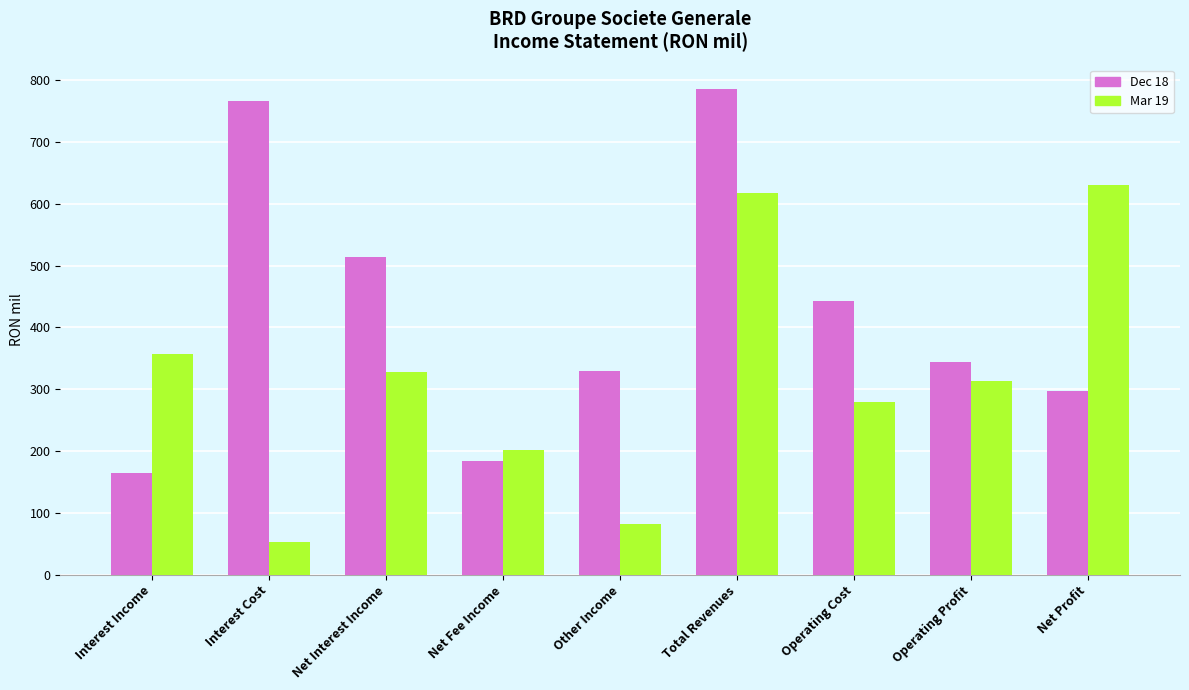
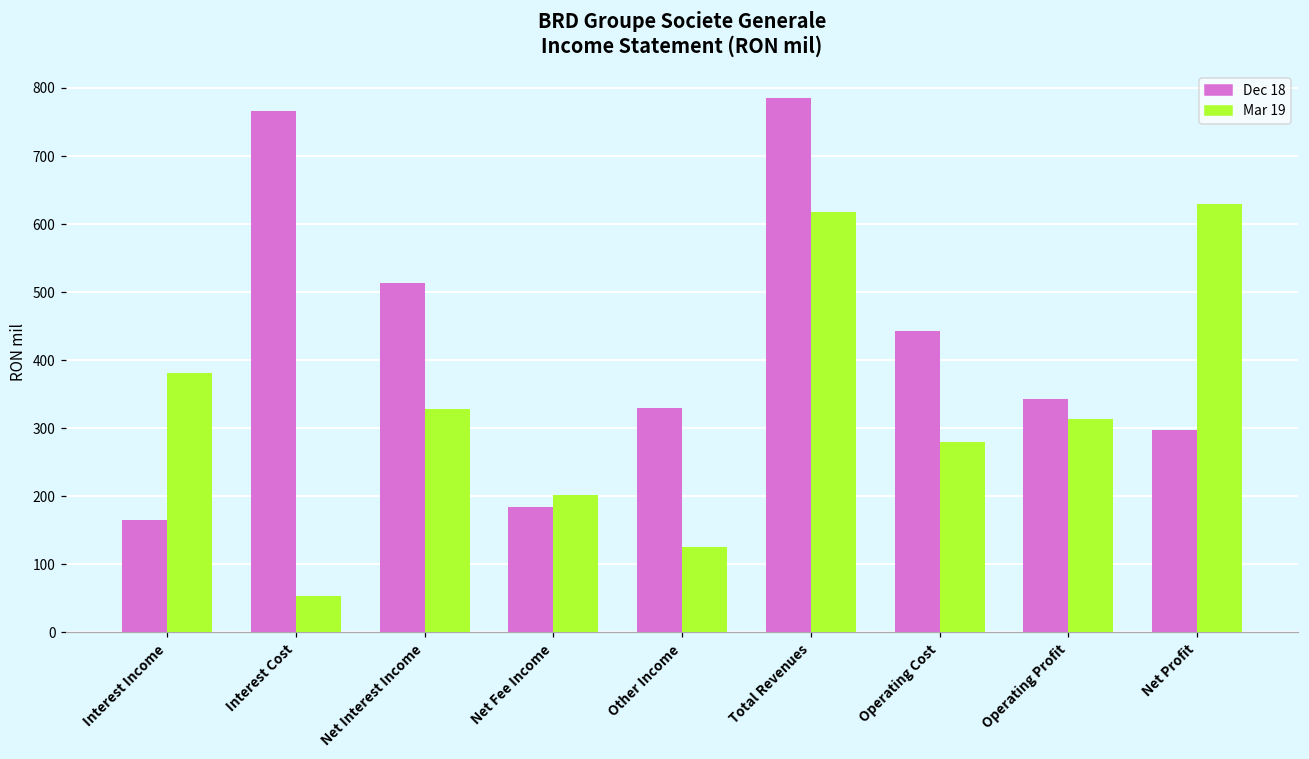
  {
    "Dec 18": {
      "Interest Income": 160,
      "Interest Cost": 770,
      "Net Interest Income": 510,
      "Net Fee Income": 180,
      "Other Income": 330,
      "Total Revenues": 790,
      "Operating Cost": 440,
      "Operating Profit": 340,
      "Net Profit": 300
    },
    "Mar 19": {
-     "Interest Income": 360,
+     "Interest Income": 380,
      "Interest Cost": 50,
      "Net Interest Income": 330,
      "Net Fee Income": 200,
-     "Other Income": 80,
+     "Other Income": 130,
      "Total Revenues": 620,
      "Operating Cost": 280,
      "Operating Profit": 310,
      "Net Profit": 630
    }
  }
